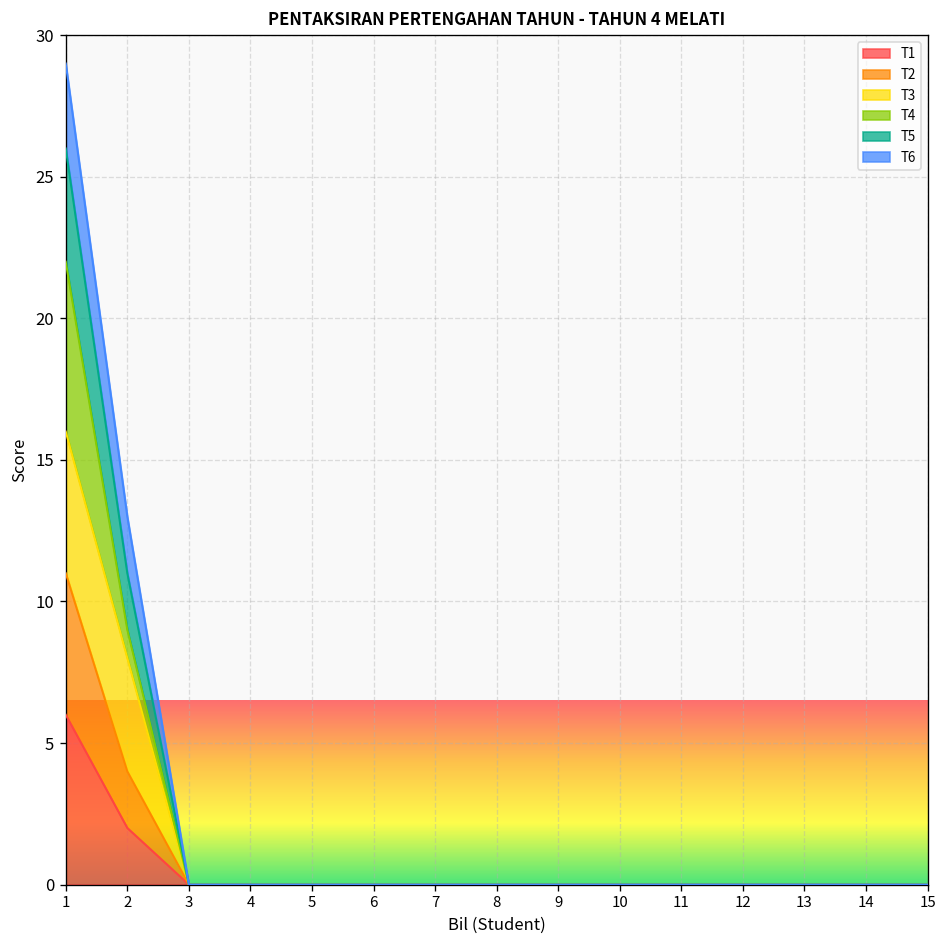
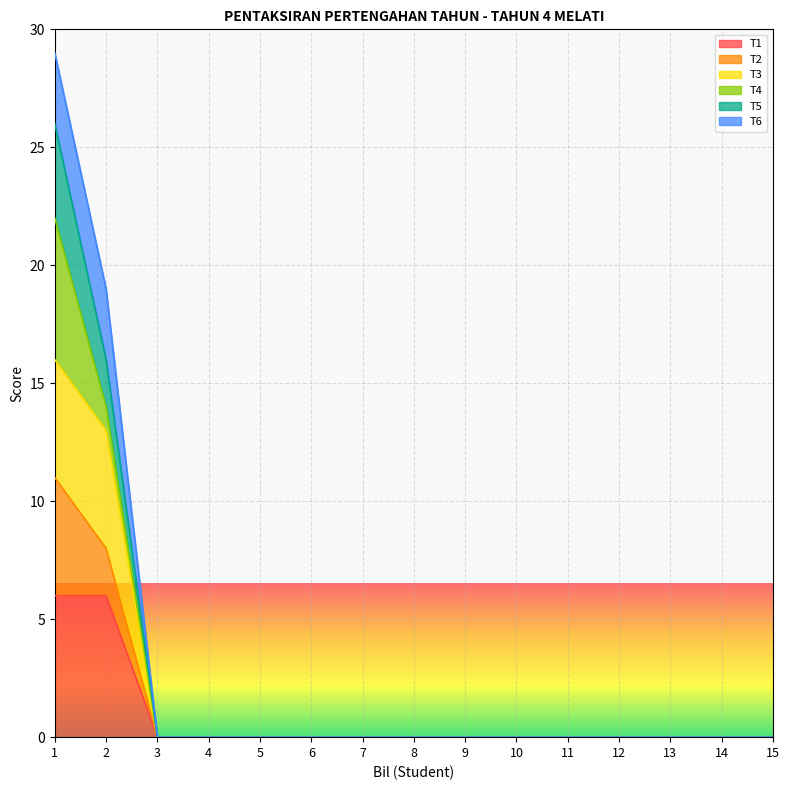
  {
    "T1": {
      "1": 6,
-     "2": 2
+     "2": 6
    },
    "T2": {
      "1": 5,
      "2": 2
    },
    "T3": {
      "1": 5,
-     "2": 4
+     "2": 5
    },
    "T4": {
      "1": 6,
      "2": 1
    },
    "T5": {
      "1": 4,
      "2": 2
    },
    "T6": {
      "1": 3,
-     "2": 2
+     "2": 3
    }
  }
